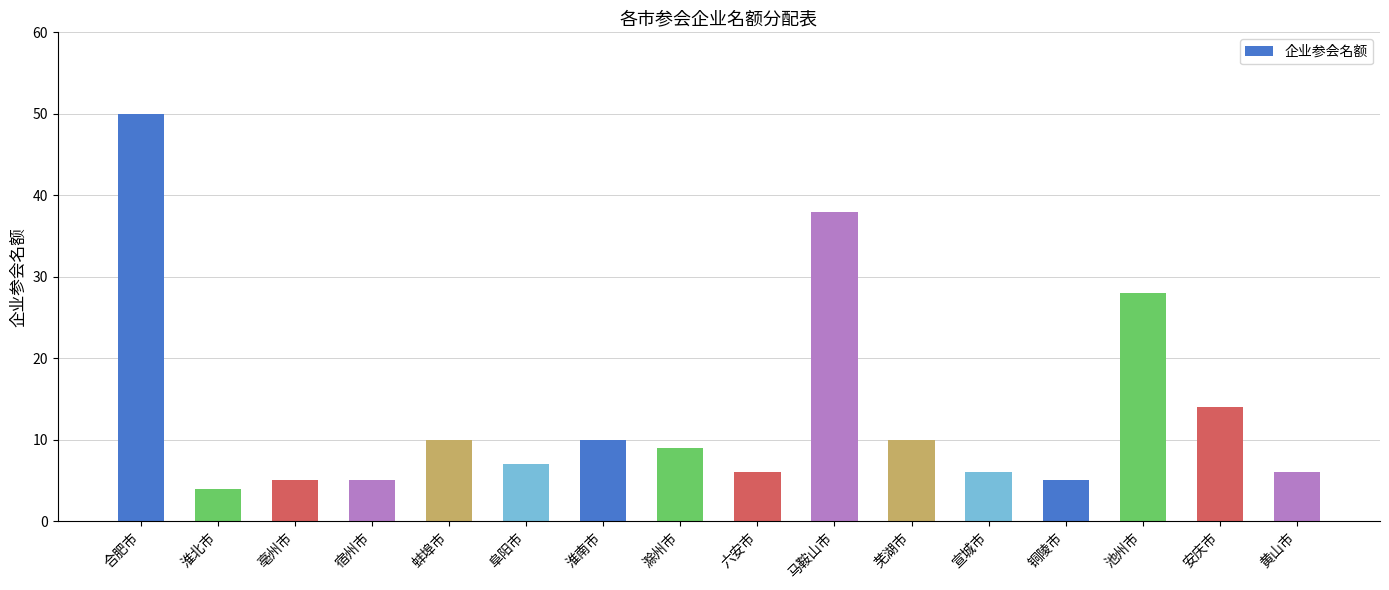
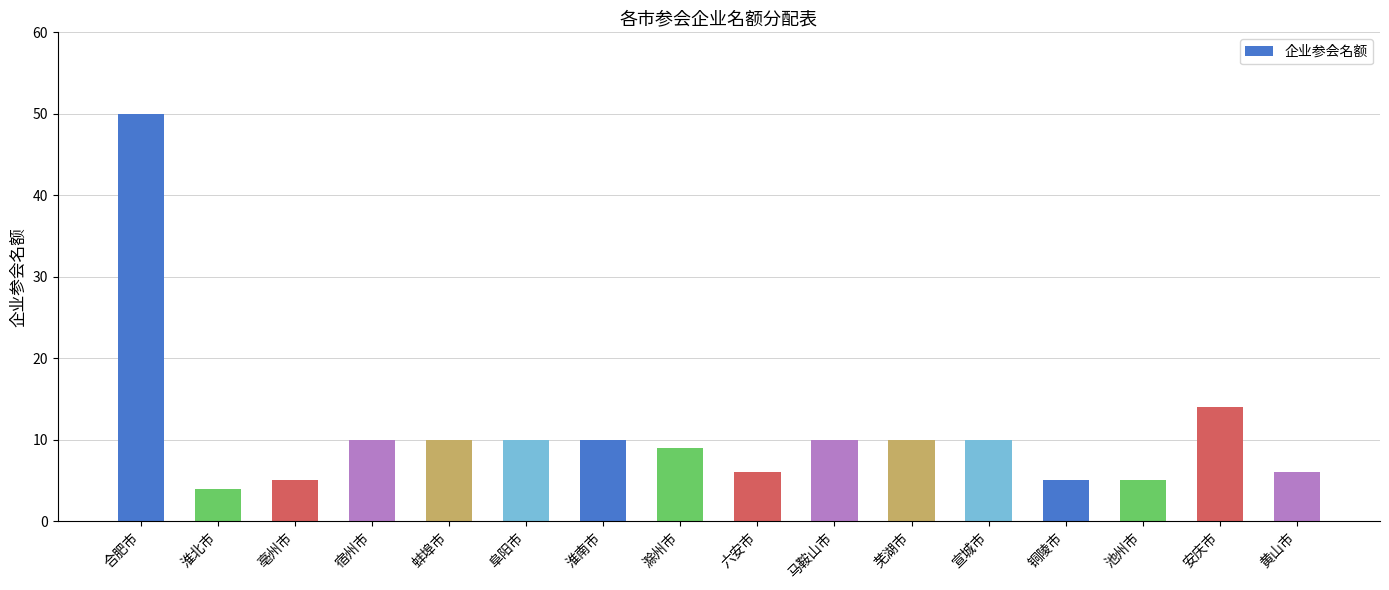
  {
    "合肥市": 50,
    "淮北市": 4,
    "亳州市": 5,
-   "宿州市": 5,
+   "宿州市": 10,
    "蚌埠市": 10,
-   "阜阳市": 7,
+   "阜阳市": 10,
    "淮南市": 10,
    "滁州市": 9,
    "六安市": 6,
-   "马鞍山市": 38,
+   "马鞍山市": 10,
    "芜湖市": 10,
-   "宣城市": 6,
+   "宣城市": 10,
    "铜陵市": 5,
-   "池州市": 28,
+   "池州市": 5,
    "安庆市": 14,
    "黄山市": 6
  }
